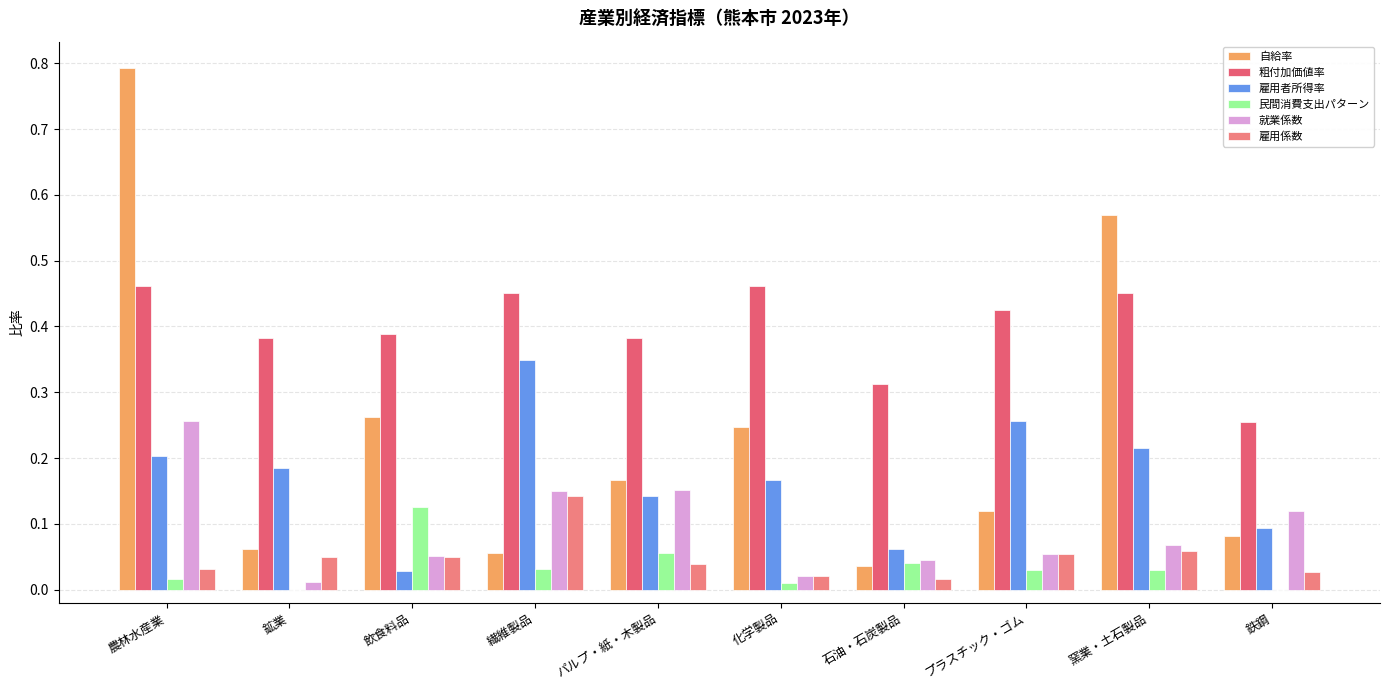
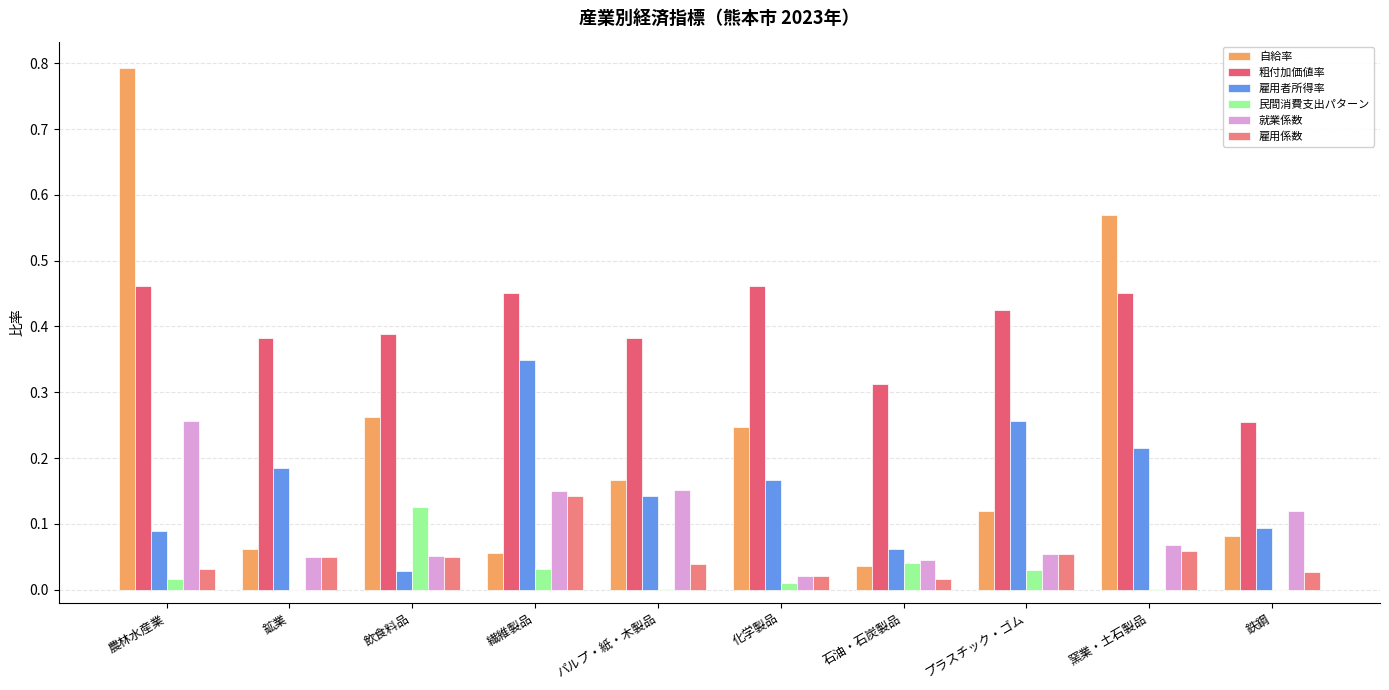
  {
    "雇用者所得率": {
-     "農林水産業": 0.20,
+     "農林水産業": 0.09,
      "鉱業": 0.18,
      "飲食料品": 0.03,
      "繊維製品": 0.35,
      "パルプ・紙・木製品": 0.14,
      "化学製品": 0.17,
      "石油・石炭製品": 0.06,
      "プラスチック・ゴム": 0.26,
      "窯業・土石製品": 0.22,
      "鉄鋼": 0.09
    },
    "民間消費支出パターン": {
      "農林水産業": 0.02,
      "飲食料品": 0.13,
      "繊維製品": 0.03,
-     "パルプ・紙・木製品": 0.06,
+     "パルプ・紙・木製品": 0.00,
      "化学製品": 0.01,
      "石油・石炭製品": 0.04,
      "プラスチック・ゴム": 0.03,
-     "窯業・土石製品": 0.03
+     "窯業・土石製品": 0.00
    },
    "就業係数": {
      "農林水産業": 0.26,
-     "鉱業": 0.01,
+     "鉱業": 0.05,
      "飲食料品": 0.05,
      "繊維製品": 0.15,
      "パルプ・紙・木製品": 0.15,
      "化学製品": 0.02,
      "石油・石炭製品": 0.04,
      "プラスチック・ゴム": 0.05,
      "窯業・土石製品": 0.07,
      "鉄鋼": 0.12
    }
  }
